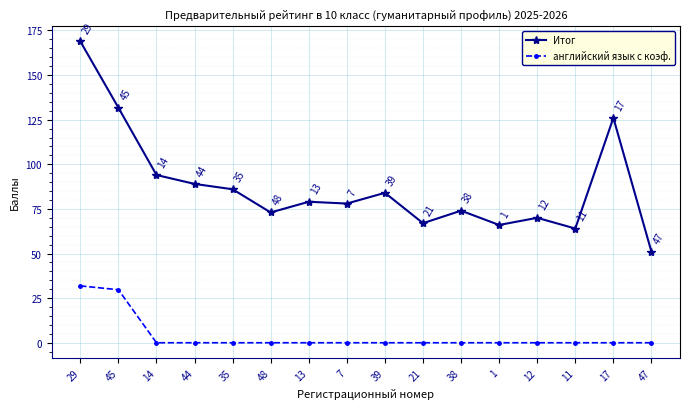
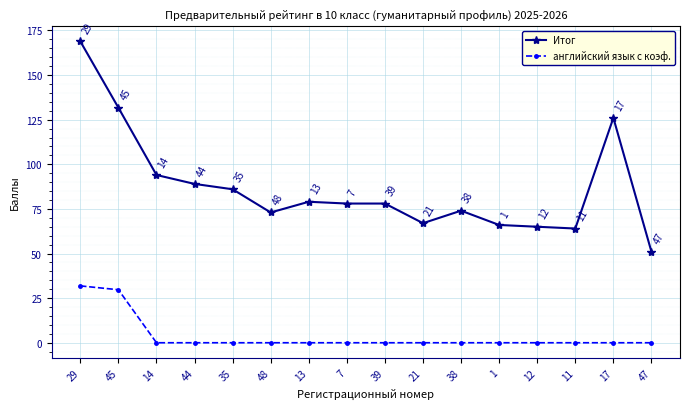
  {
    "Итог": {
-     "39": 84,
-     "12": 70
+     "39": 78,
+     "12": 65
    },
    "английский язык с коэф.": {
      "29": 32,
      "45": 30,
      "14": 0,
      "44": 0,
      "35": 0,
      "48": 0,
      "13": 0,
      "7": 0,
      "39": 0,
      "21": 0,
      "38": 0,
      "1": 0,
      "12": 0,
      "11": 0,
      "17": 0,
      "47": 0
    }
  }
